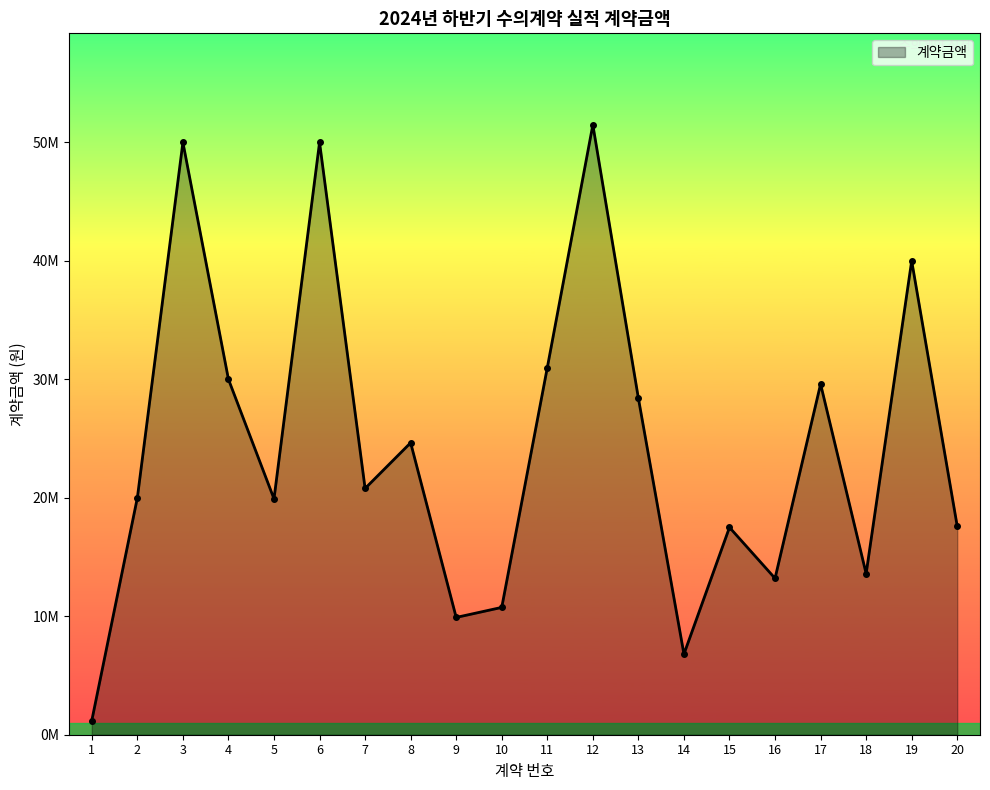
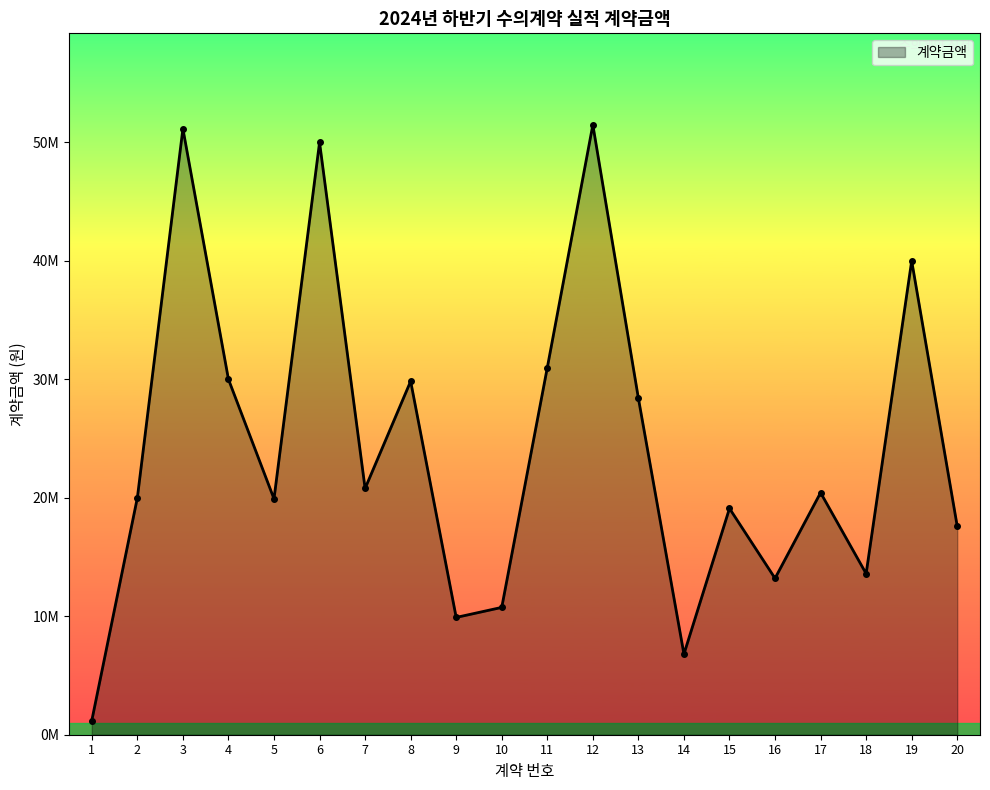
  {
    "1": 1200000,
    "2": 20000000,
-   "3": 50000000,
+   "3": 51200000,
    "4": 30000000,
    "5": 19900000,
    "6": 50000000,
    "7": 20800000,
-   "8": 24600000,
+   "8": 29800000,
    "9": 9900000,
    "10": 10700000,
    "11": 31000000,
    "12": 51500000,
    "13": 28400000,
    "14": 6800000,
-   "15": 17500000,
+   "15": 19100000,
    "16": 13200000,
-   "17": 29600000,
+   "17": 20400000,
    "18": 13600000,
    "19": 40000000,
    "20": 17600000
  }
